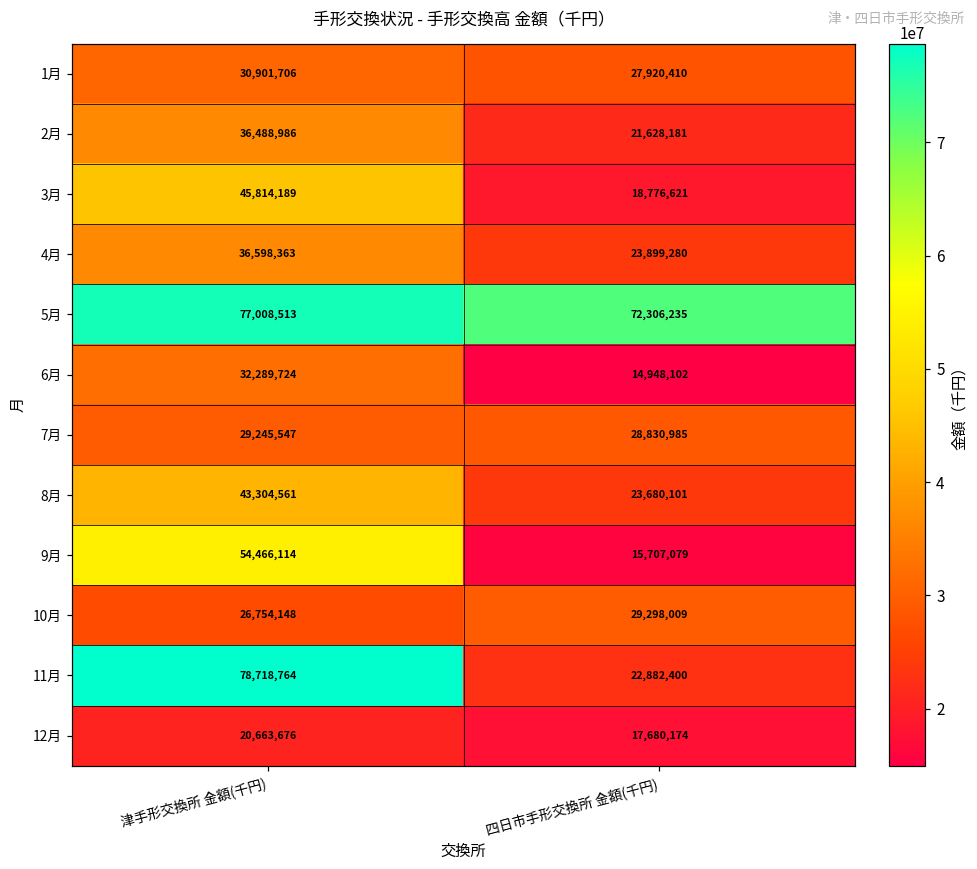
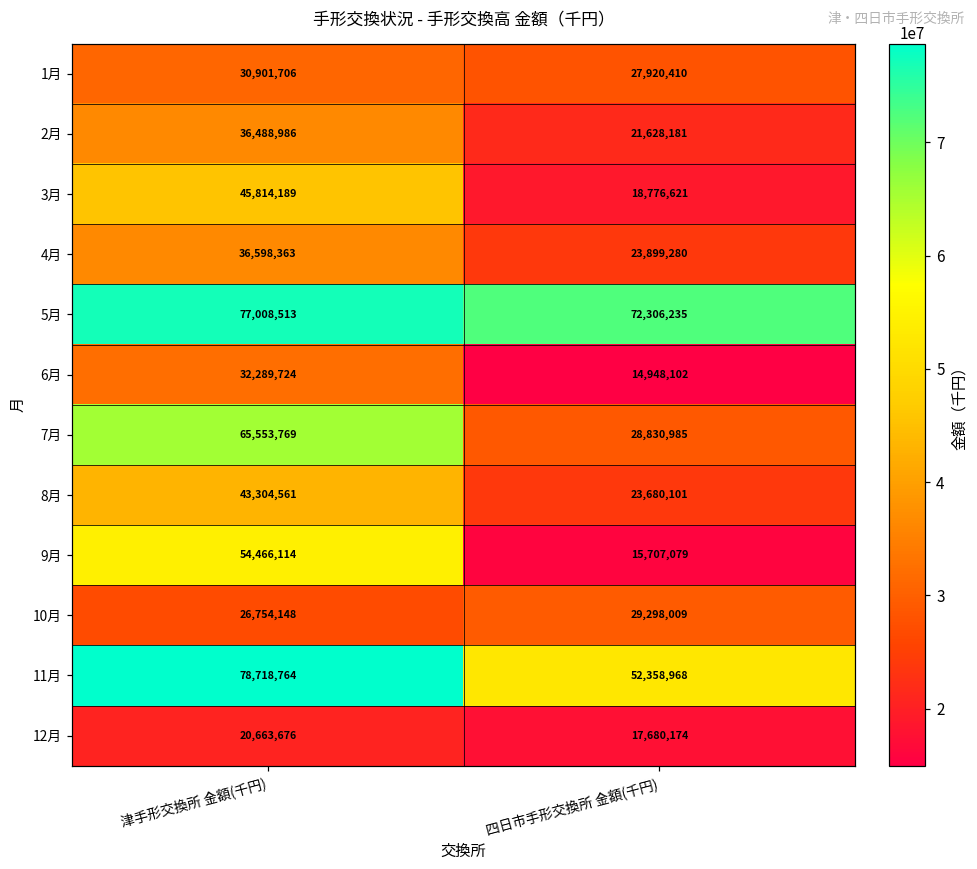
  {
    "1月": {
      "津手形交換所 金額(千円)": "30,901,706",
      "四日市手形交換所 金額(千円)": "27,920,410"
    },
    "2月": {
      "津手形交換所 金額(千円)": "36,488,986",
      "四日市手形交換所 金額(千円)": "21,628,181"
    },
    "3月": {
      "津手形交換所 金額(千円)": "45,814,189",
      "四日市手形交換所 金額(千円)": "18,776,621"
    },
    "4月": {
      "津手形交換所 金額(千円)": "36,598,363",
      "四日市手形交換所 金額(千円)": "23,899,280"
    },
    "5月": {
      "津手形交換所 金額(千円)": "77,008,513",
      "四日市手形交換所 金額(千円)": "72,306,235"
    },
    "6月": {
      "津手形交換所 金額(千円)": "32,289,724",
      "四日市手形交換所 金額(千円)": "14,948,102"
    },
    "7月": {
-     "津手形交換所 金額(千円)": "29,245,547",
+     "津手形交換所 金額(千円)": "65,553,769",
      "四日市手形交換所 金額(千円)": "28,830,985"
    },
    "8月": {
      "津手形交換所 金額(千円)": "43,304,561",
      "四日市手形交換所 金額(千円)": "23,680,101"
    },
    "9月": {
      "津手形交換所 金額(千円)": "54,466,114",
      "四日市手形交換所 金額(千円)": "15,707,079"
    },
    "10月": {
      "津手形交換所 金額(千円)": "26,754,148",
      "四日市手形交換所 金額(千円)": "29,298,009"
    },
    "11月": {
      "津手形交換所 金額(千円)": "78,718,764",
-     "四日市手形交換所 金額(千円)": "22,882,400"
+     "四日市手形交換所 金額(千円)": "52,358,968"
    },
    "12月": {
      "津手形交換所 金額(千円)": "20,663,676",
      "四日市手形交換所 金額(千円)": "17,680,174"
    }
  }
